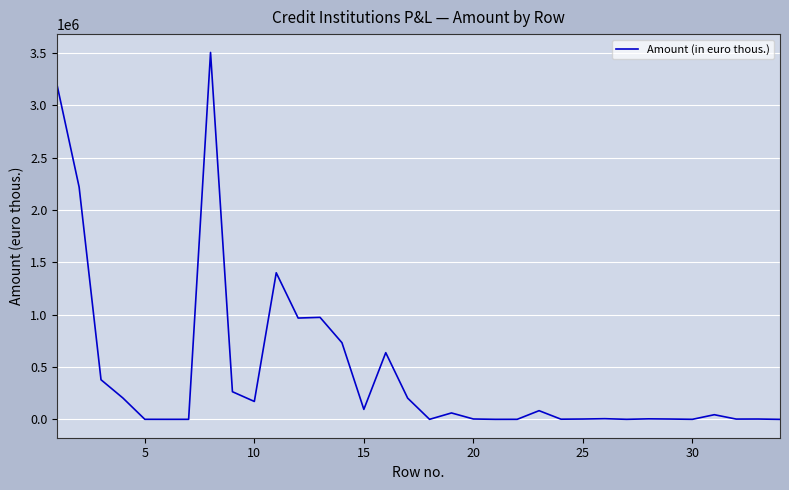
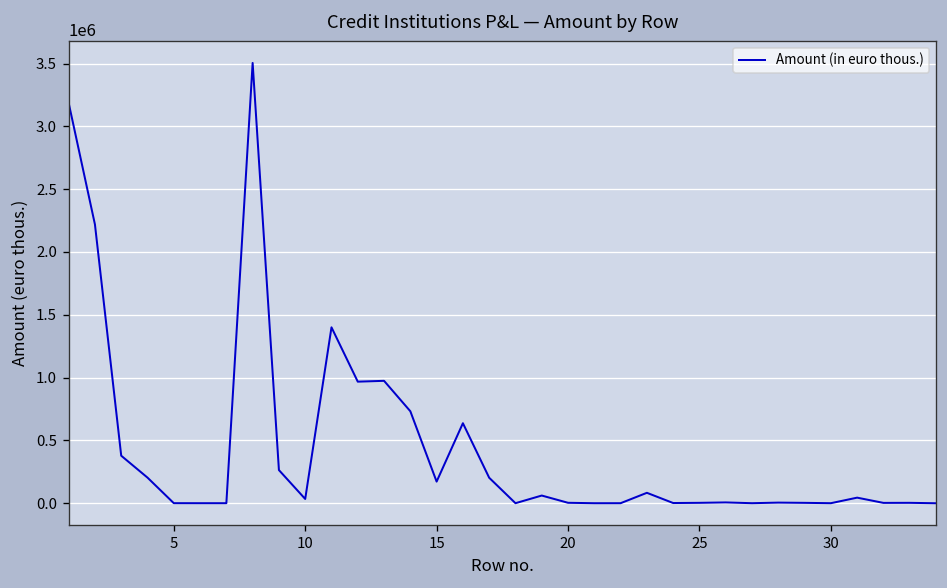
  {
    "5": 0,
-   "10": 170000,
-   "15": 100000,
+   "10": 30000,
+   "15": 170000,
    "20": 0,
    "25": 0,
    "30": 0
  }
